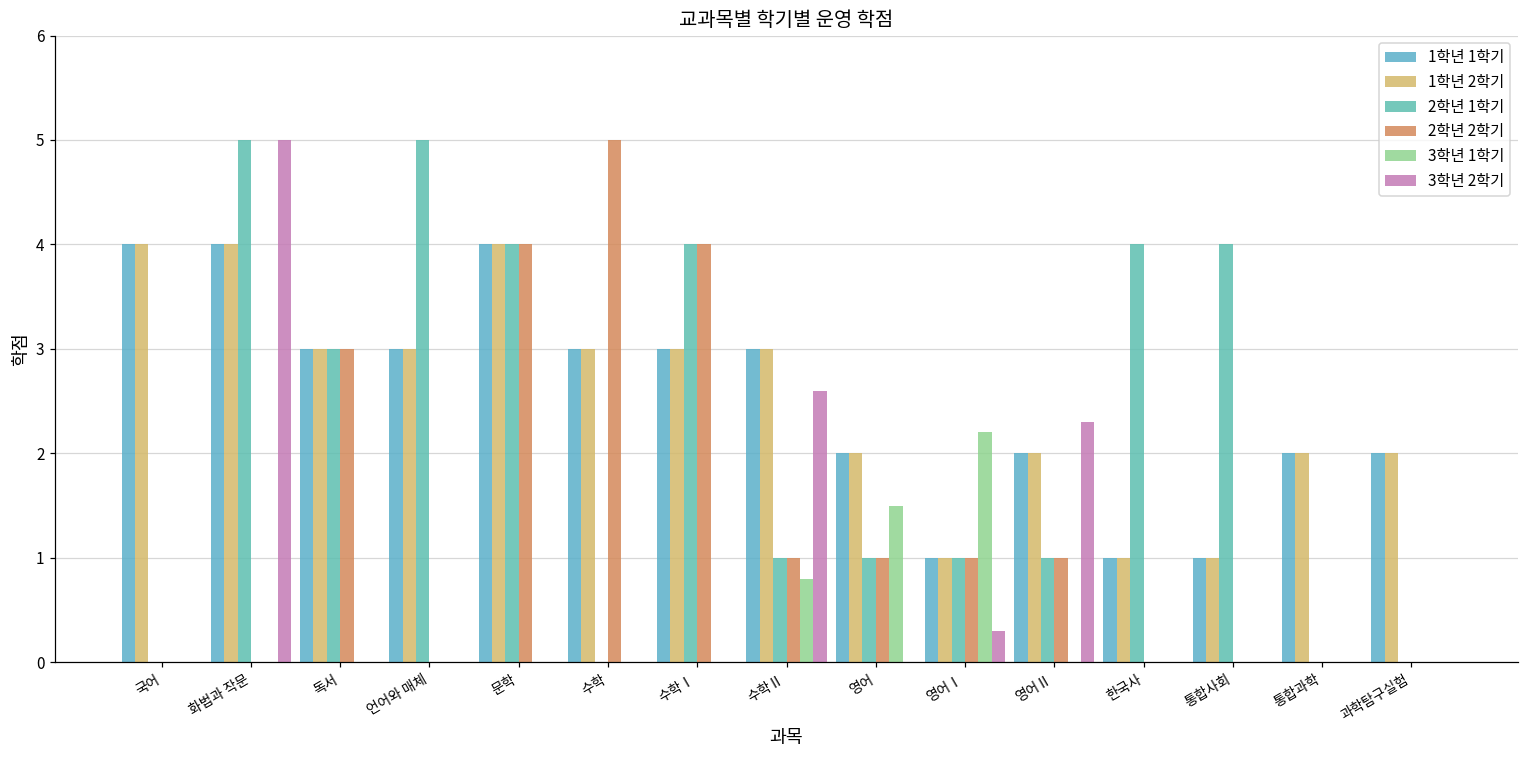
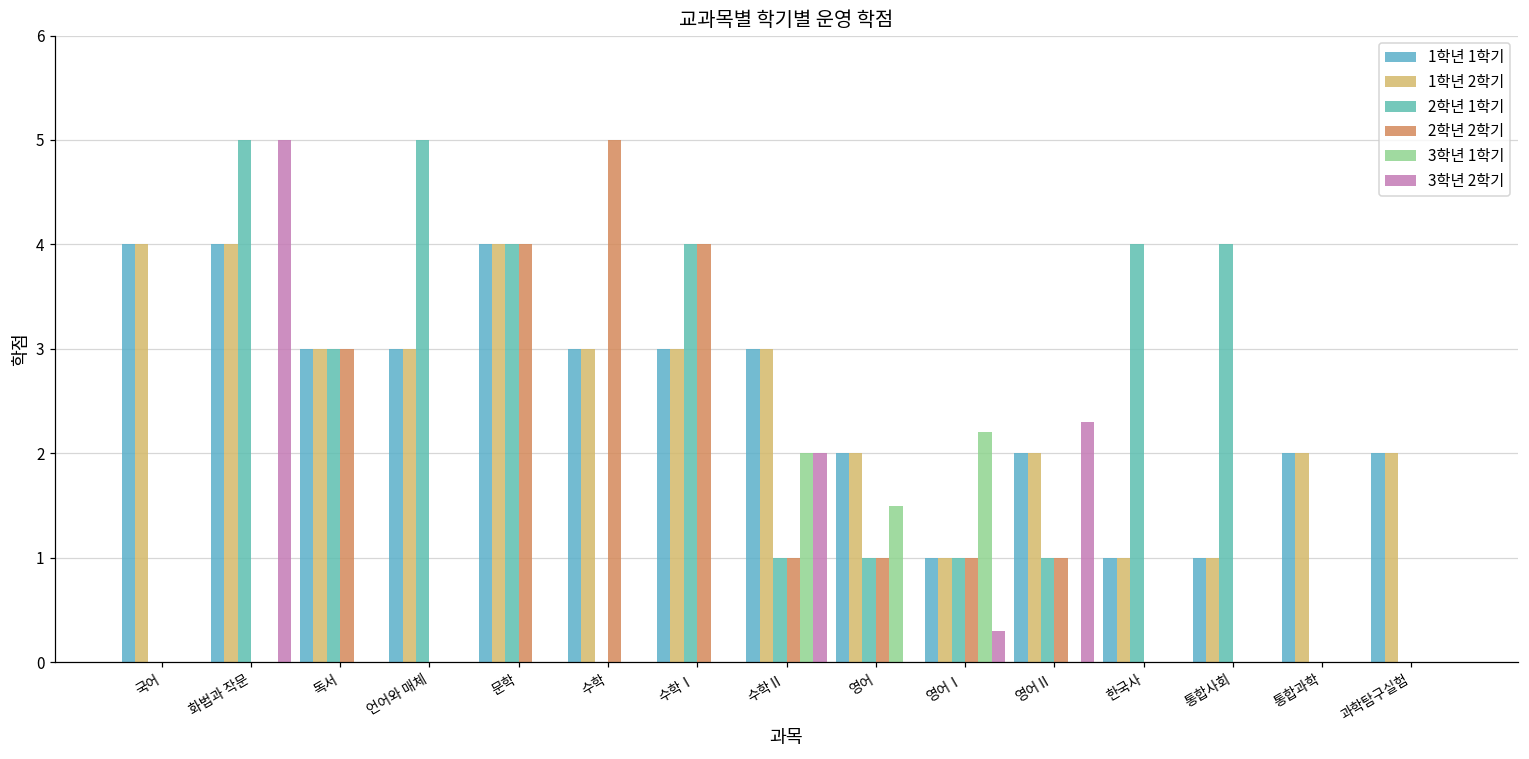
  {
    "3학년 1학기": {
      "국어": 0.0,
      "화법과 작문": 0.0,
      "독서": 0.0,
      "언어와 매체": 0.0,
      "문학": 0.0,
      "수학": 0.0,
      "수학Ⅰ": 0.0,
-     "수학Ⅱ": 0.8,
+     "수학Ⅱ": 2.0,
      "영어": 1.5,
      "영어Ⅰ": 2.2,
      "영어Ⅱ": 0.0,
      "한국사": 0.0,
      "통합사회": 0.0,
      "통합과학": 0.0,
      "과학탐구실험": 0.0
    },
    "3학년 2학기": {
      "국어": 0.0,
      "화법과 작문": 5.0,
      "독서": 0.0,
      "언어와 매체": 0.0,
      "문학": 0.0,
      "수학": 0.0,
      "수학Ⅰ": 0.0,
-     "수학Ⅱ": 2.6,
+     "수학Ⅱ": 2.0,
      "영어": 0.0,
      "영어Ⅰ": 0.3,
      "영어Ⅱ": 2.3,
      "한국사": 0.0,
      "통합사회": 0.0,
      "통합과학": 0.0,
      "과학탐구실험": 0.0
    }
  }
